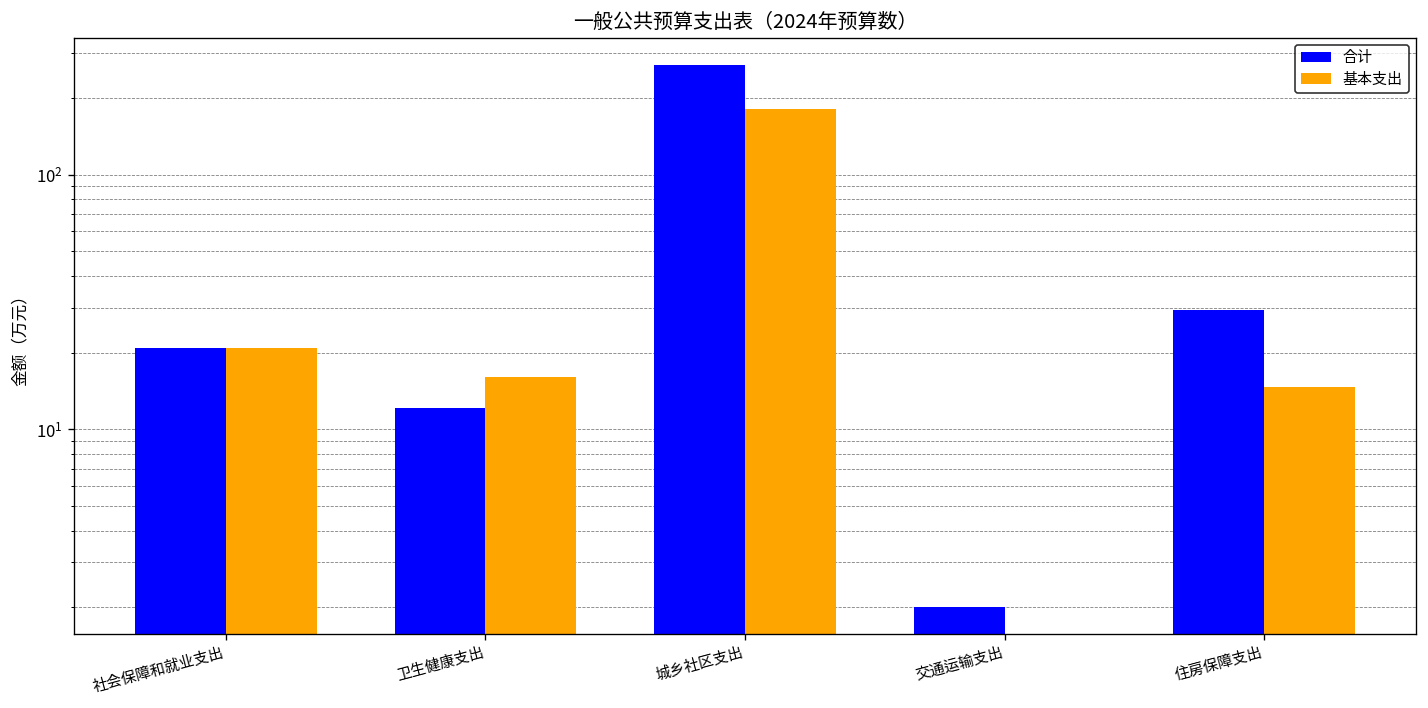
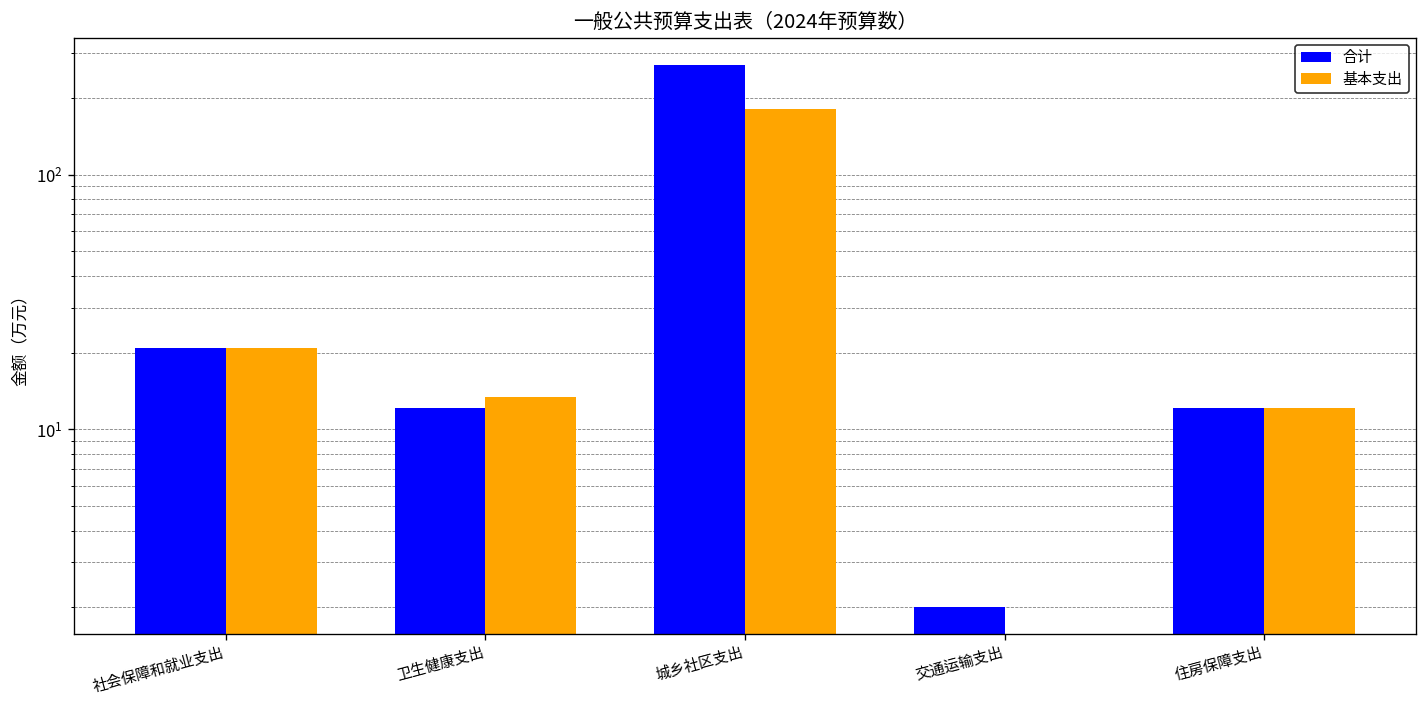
  {
    "合计": {
      "社会保障和就业支出": 21,
      "卫生健康支出": 12,
      "城乡社区支出": 270,
      "交通运输支出": 2,
-     "住房保障支出": 29
+     "住房保障支出": 12
    },
    "基本支出": {
      "社会保障和就业支出": 21,
-     "卫生健康支出": 16,
+     "卫生健康支出": 13,
      "城乡社区支出": 180,
-     "住房保障支出": 15
+     "住房保障支出": 12
    }
  }
